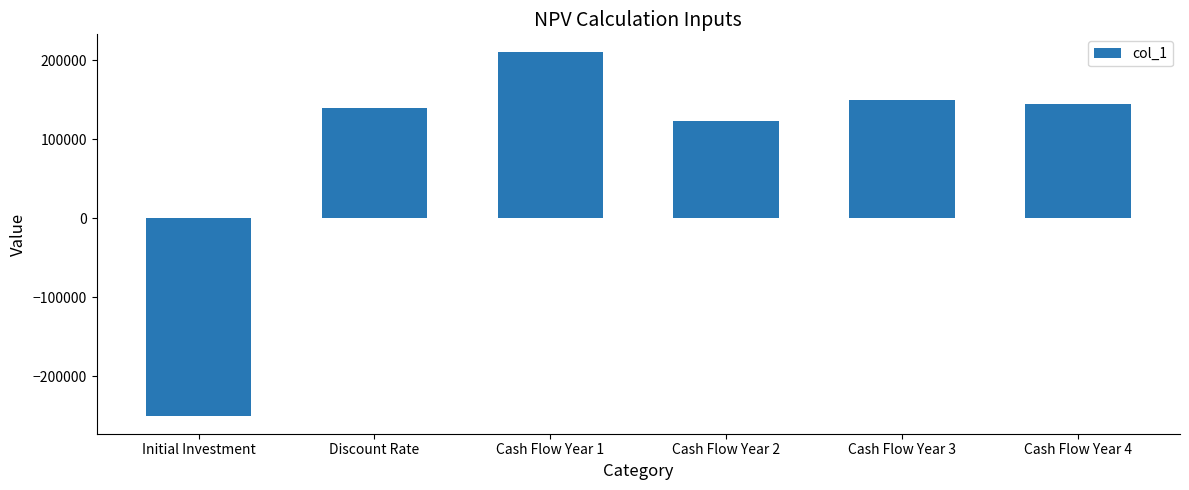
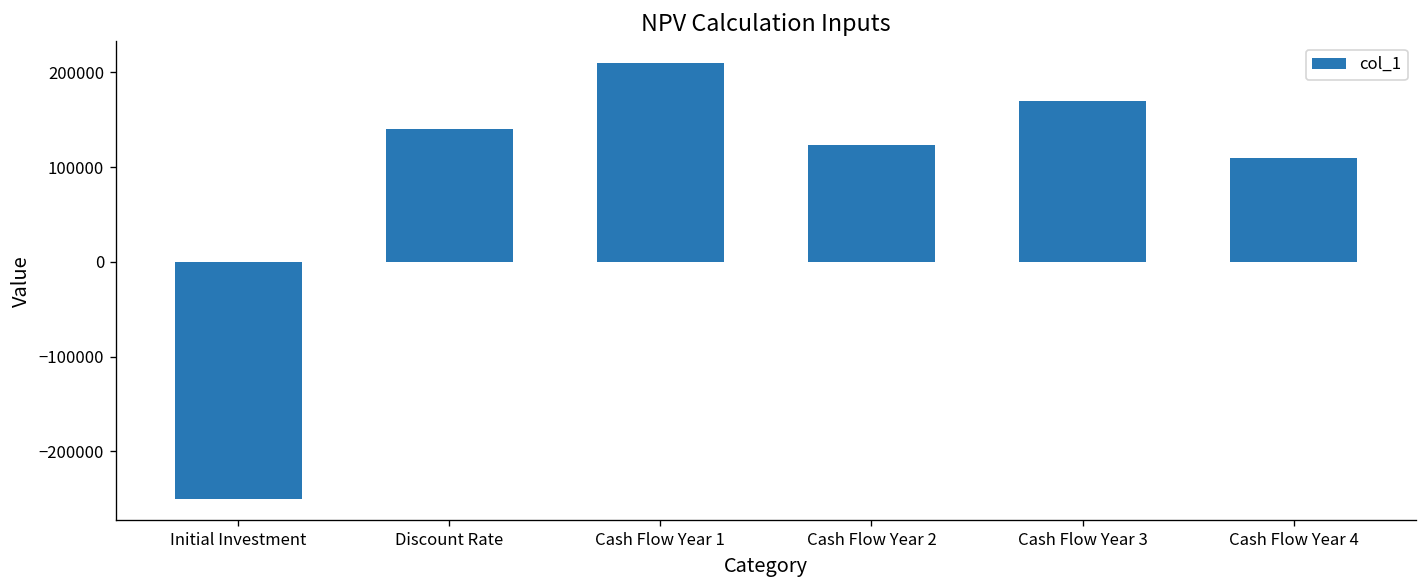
  {
    "Initial Investment": -250000,
    "Discount Rate": 140000,
    "Cash Flow Year 1": 210000,
    "Cash Flow Year 2": 120000,
-   "Cash Flow Year 3": 150000,
-   "Cash Flow Year 4": 140000
+   "Cash Flow Year 3": 170000,
+   "Cash Flow Year 4": 110000
  }
